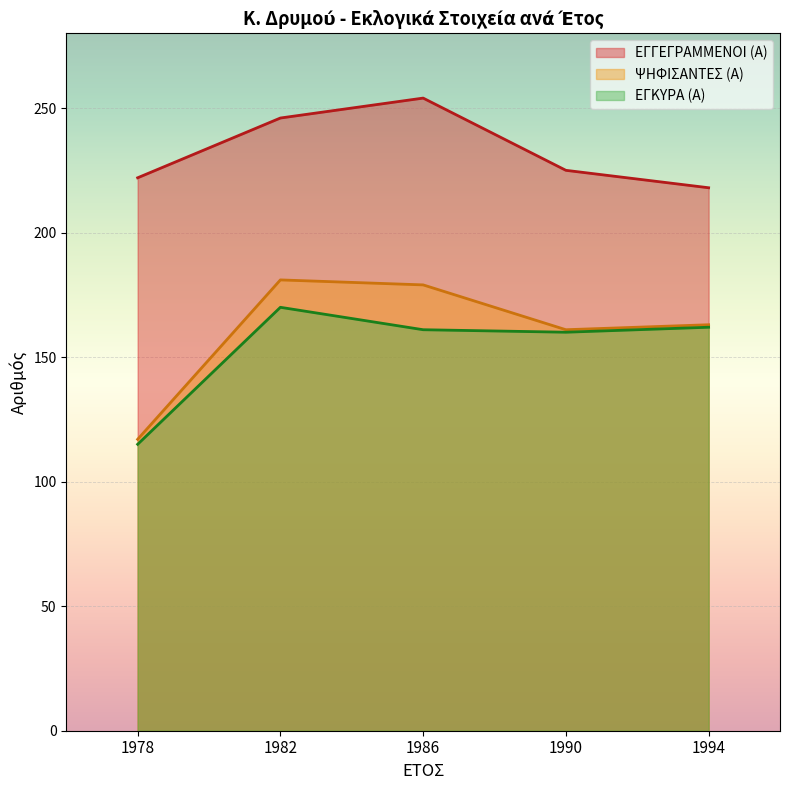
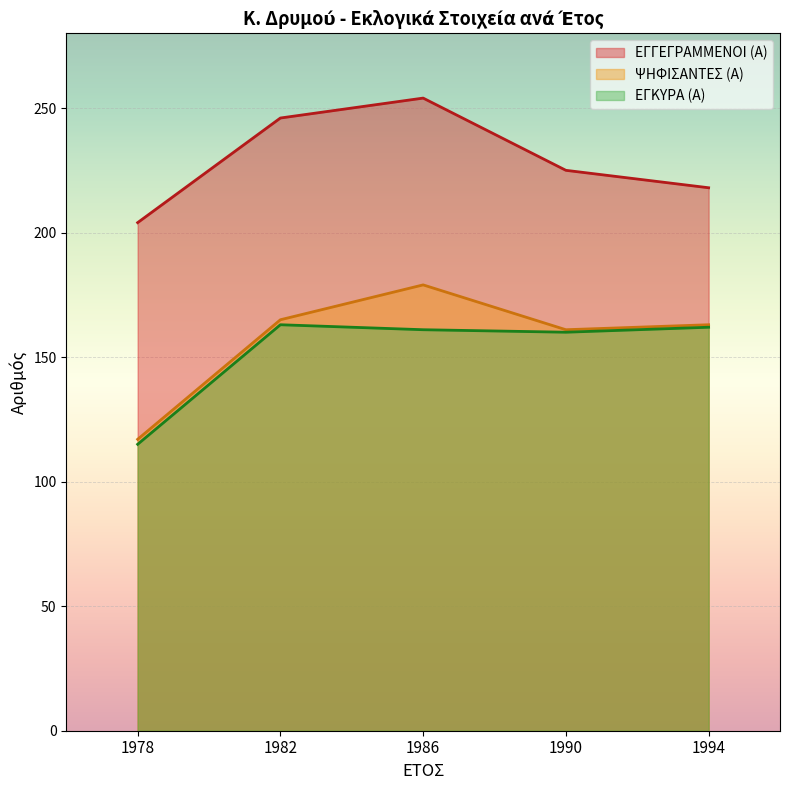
  {
    "ΕΓΓΕΓΡΑΜΜΕΝΟΙ (Α)": {
-     "1978": 222,
+     "1978": 204,
      "1982": 246,
      "1986": 254,
      "1990": 225,
      "1994": 218
    },
    "ΨΗΦΙΣΑΝΤΕΣ (Α)": {
      "1978": 117,
-     "1982": 181,
+     "1982": 165,
      "1986": 179
    },
    "ΕΓΚΥΡΑ (Α)": {
      "1978": 115,
-     "1982": 170,
+     "1982": 163,
      "1986": 161
    }
  }
